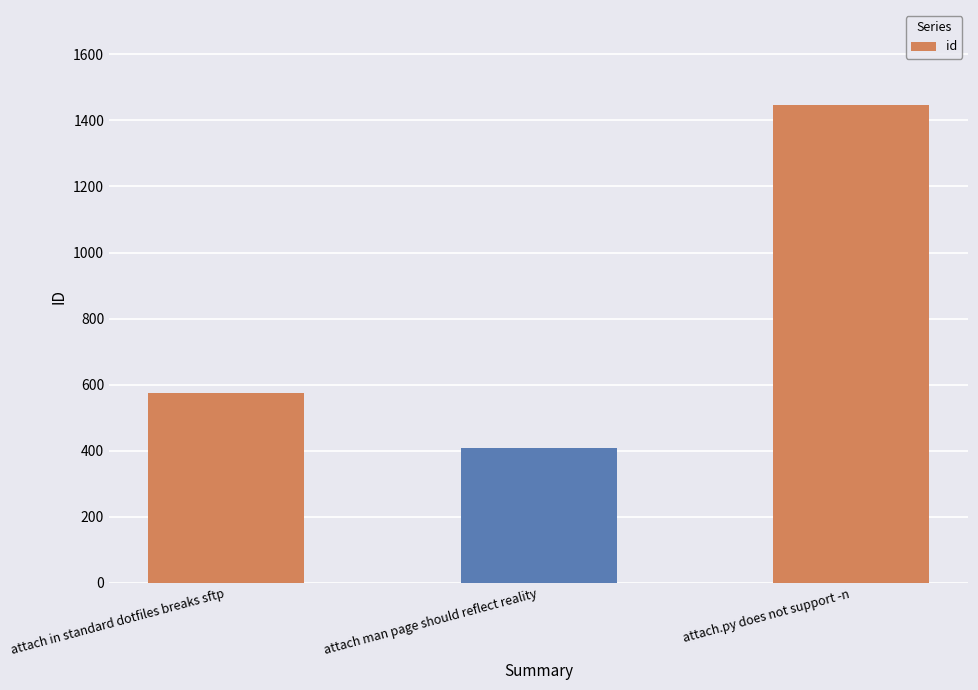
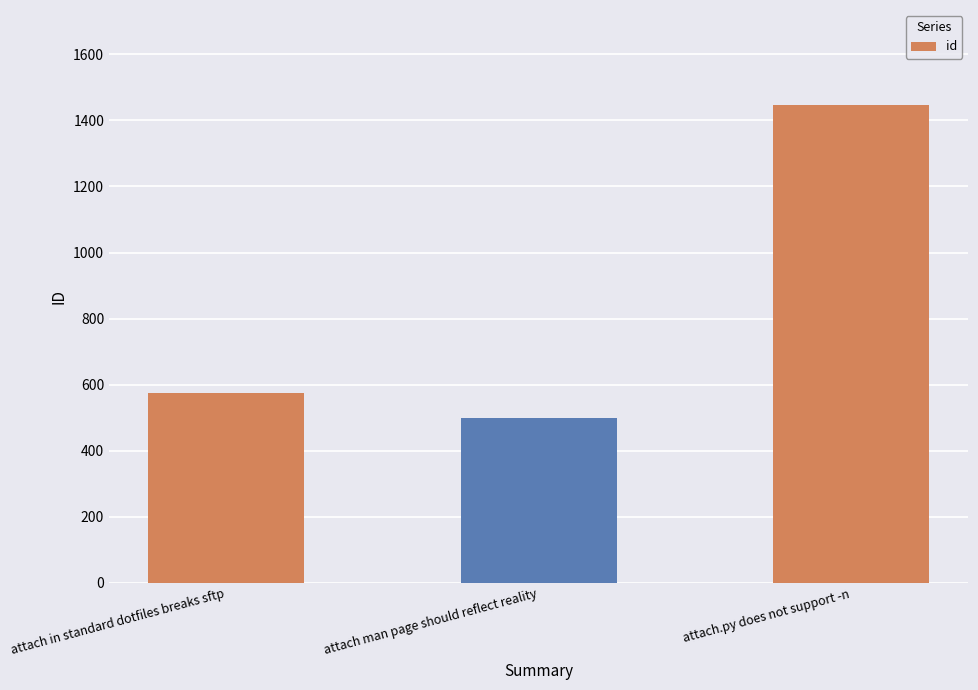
  {
    "attach in standard dotfiles breaks sftp": 570,
-   "attach man page should reflect reality": 410,
+   "attach man page should reflect reality": 500,
    "attach.py does not support -n": 1450
  }
